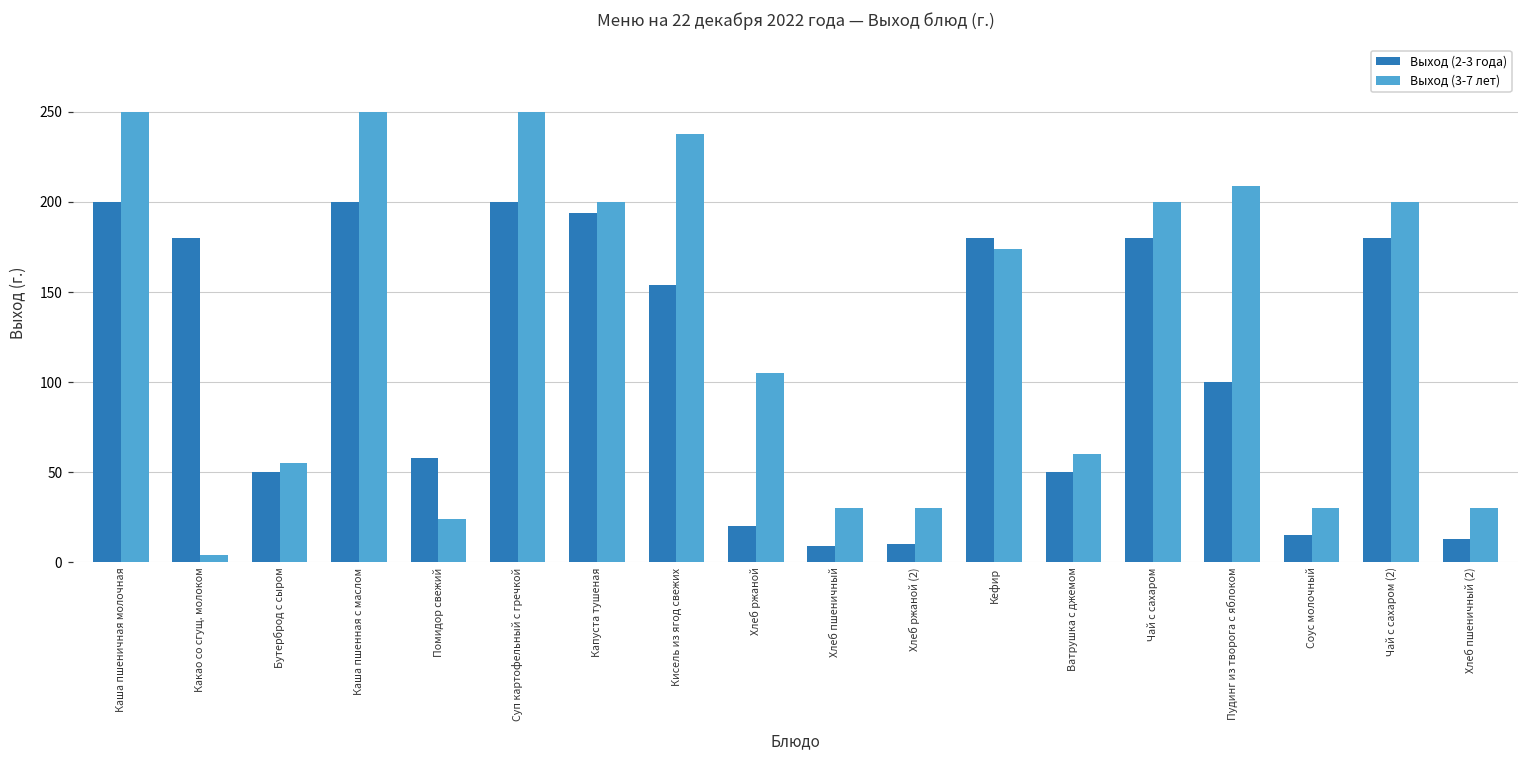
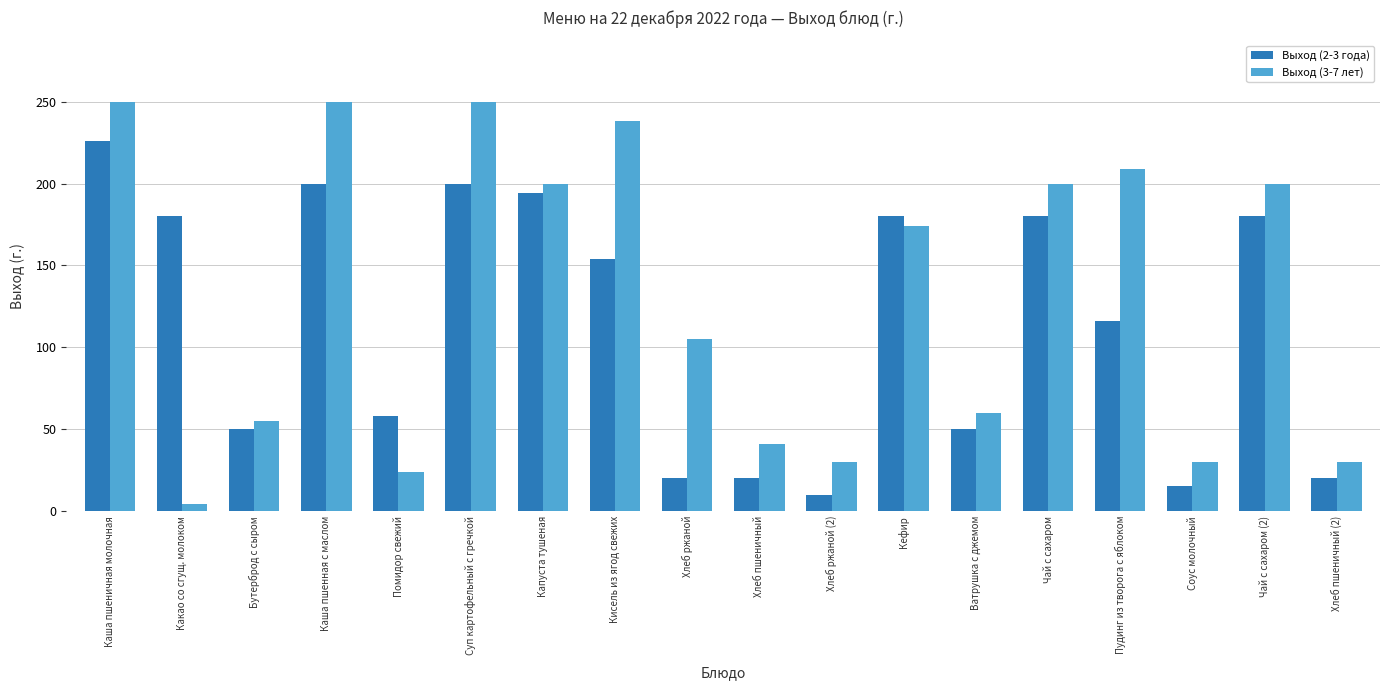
  {
    "Выход (2-3 года)": {
-     "Каша пшеничная молочная": 200,
+     "Каша пшеничная молочная": 226,
      "Какао со сгущ. молоком": 180,
      "Бутерброд с сыром": 50,
      "Каша пшенная с маслом": 200,
      "Помидор свежий": 58,
      "Суп картофельный с гречкой": 200,
      "Капуста тушеная": 194,
      "Кисель из ягод свежих": 154,
      "Хлеб ржаной": 20,
-     "Хлеб пшеничный": 9,
+     "Хлеб пшеничный": 20,
      "Хлеб ржаной (2)": 10,
      "Кефир": 180,
      "Ватрушка с джемом": 50,
      "Чай с сахаром": 180,
-     "Пудинг из творога с яблоком": 100,
+     "Пудинг из творога с яблоком": 116,
      "Соус молочный": 15,
      "Чай с сахаром (2)": 180,
-     "Хлеб пшеничный (2)": 13
+     "Хлеб пшеничный (2)": 20
    },
    "Выход (3-7 лет)": {
      "Каша пшеничная молочная": 250,
      "Какао со сгущ. молоком": 4,
      "Бутерброд с сыром": 55,
      "Каша пшенная с маслом": 250,
      "Помидор свежий": 24,
      "Суп картофельный с гречкой": 250,
      "Капуста тушеная": 200,
      "Кисель из ягод свежих": 238,
      "Хлеб ржаной": 105,
-     "Хлеб пшеничный": 30,
+     "Хлеб пшеничный": 41,
      "Хлеб ржаной (2)": 30,
      "Кефир": 174,
      "Ватрушка с джемом": 60,
      "Чай с сахаром": 200,
      "Пудинг из творога с яблоком": 209,
      "Соус молочный": 30,
      "Чай с сахаром (2)": 200,
      "Хлеб пшеничный (2)": 30
    }
  }
